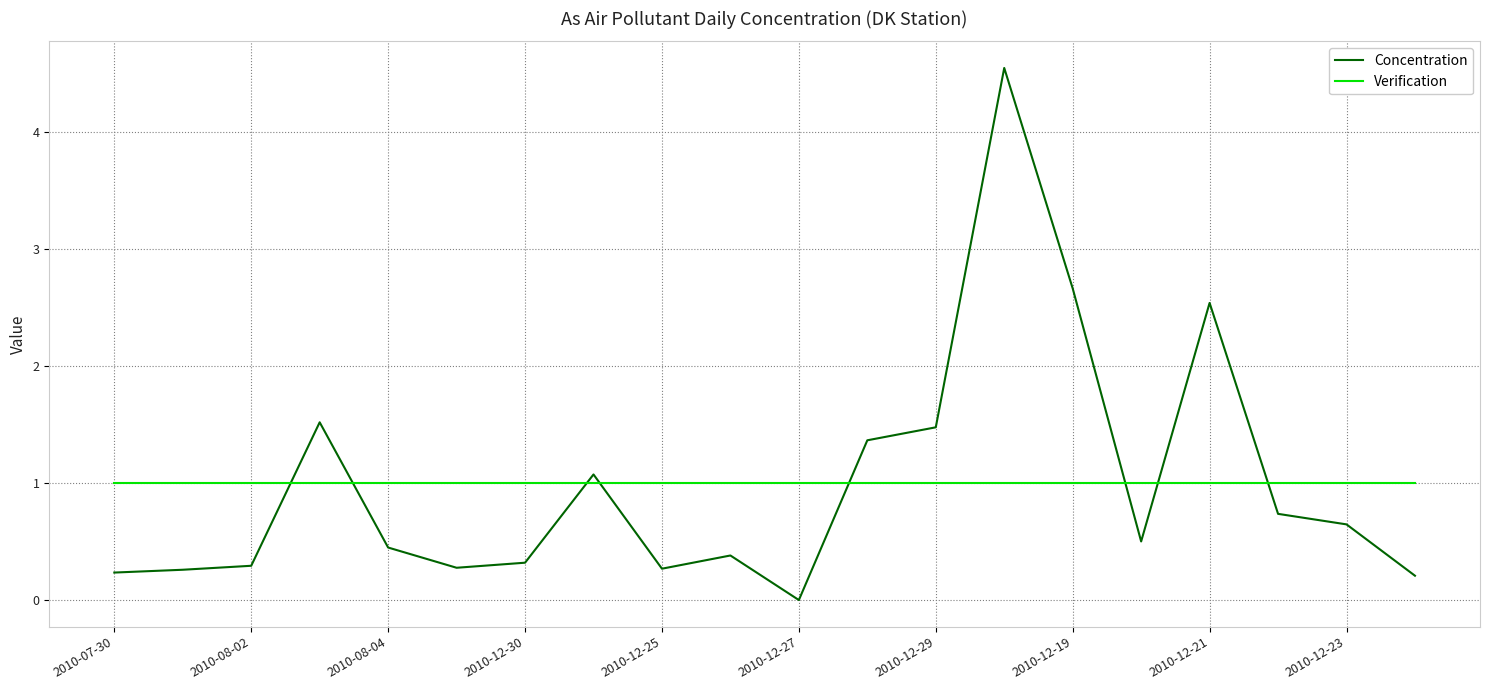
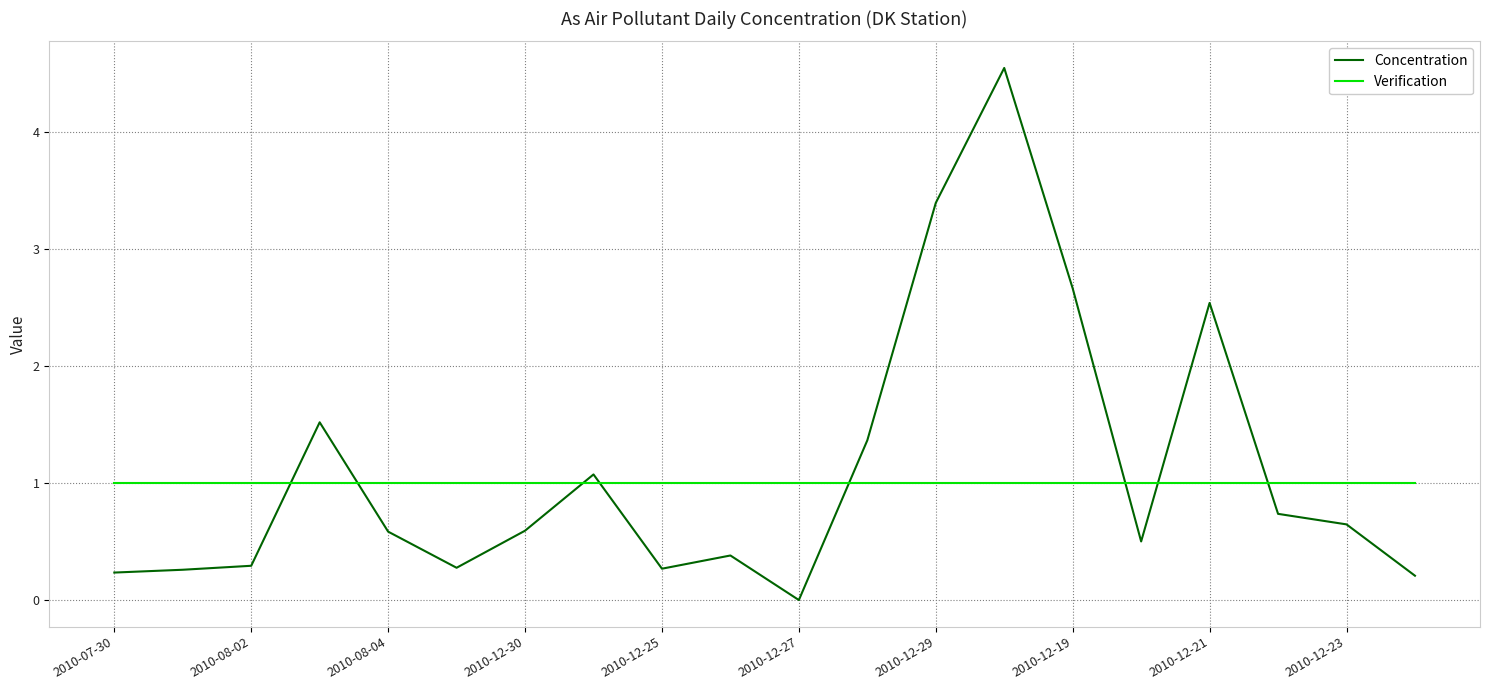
  {
    "Concentration": {
      "2010-07-30": 0.24,
      "2010-08-02": 0.29,
-     "2010-08-04": 0.45,
-     "2010-12-30": 0.32,
+     "2010-08-04": 0.59,
+     "2010-12-30": 0.59,
      "2010-12-25": 0.27,
      "2010-12-27": 0.00,
-     "2010-12-29": 1.48,
+     "2010-12-29": 3.40,
      "2010-12-19": 2.66,
      "2010-12-21": 2.54,
      "2010-12-23": 0.65
    },
    "Verification": {
      "2010-07-30": 1.00,
      "2010-08-02": 1.00,
      "2010-08-04": 1.00,
      "2010-12-30": 1.00,
      "2010-12-25": 1.00,
      "2010-12-27": 1.00,
      "2010-12-29": 1.00,
      "2010-12-19": 1.00,
      "2010-12-21": 1.00,
      "2010-12-23": 1.00
    }
  }
